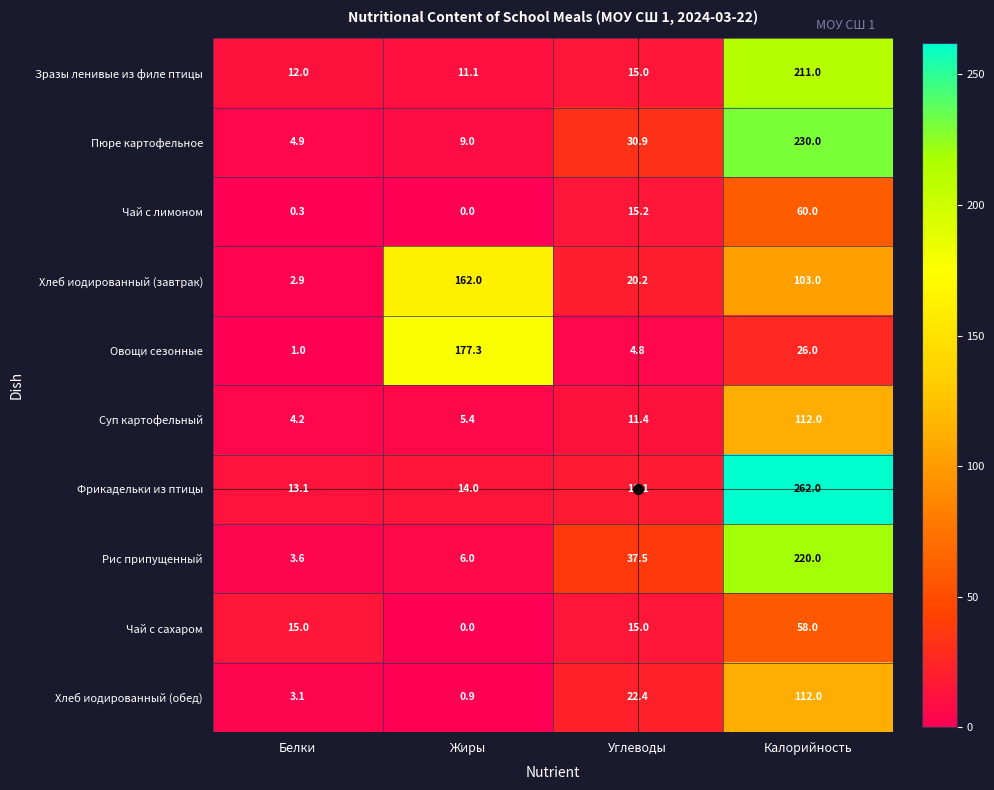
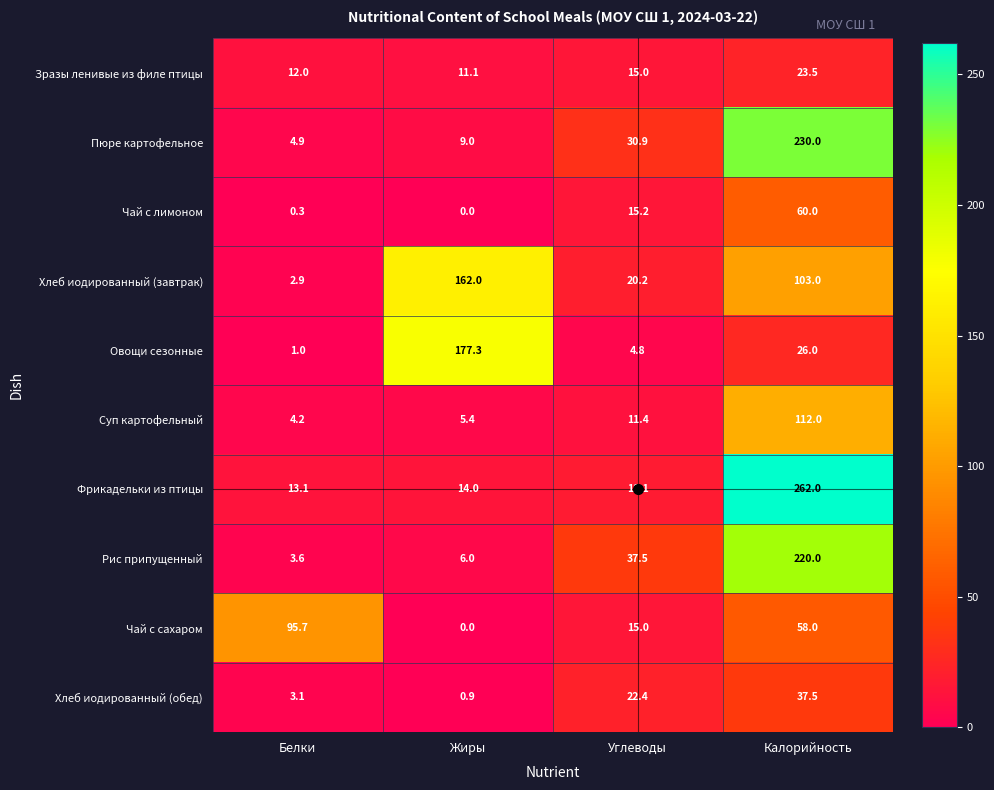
  {
    "Зразы ленивые из филе птицы": {
      "Белки": 12.0,
      "Жиры": 11.1,
      "Углеводы": 15.0,
-     "Калорийность": 211.0
+     "Калорийность": 23.5
    },
    "Пюре картофельное": {
      "Белки": 4.9,
      "Жиры": 9.0,
      "Углеводы": 30.9,
      "Калорийность": 230.0
    },
    "Чай с лимоном": {
      "Белки": 0.3,
      "Жиры": 0.0,
      "Углеводы": 15.2,
      "Калорийность": 60.0
    },
    "Хлеб иодированный (завтрак)": {
      "Белки": 2.9,
      "Жиры": 162.0,
      "Углеводы": 20.2,
      "Калорийность": 103.0
    },
    "Овощи сезонные": {
      "Белки": 1.0,
      "Жиры": 177.3,
      "Углеводы": 4.8,
      "Калорийность": 26.0
    },
    "Суп картофельный": {
      "Белки": 4.2,
      "Жиры": 5.4,
      "Углеводы": 11.4,
      "Калорийность": 112.0
    },
    "Фрикадельки из птицы": {
      "Белки": 13.1,
      "Жиры": 14.0,
      "Калорийность": 262.0
    },
    "Рис припущенный": {
      "Белки": 3.6,
      "Жиры": 6.0,
      "Углеводы": 37.5,
      "Калорийность": 220.0
    },
    "Чай с сахаром": {
-     "Белки": 15.0,
+     "Белки": 95.7,
      "Жиры": 0.0,
      "Углеводы": 15.0,
      "Калорийность": 58.0
    },
    "Хлеб иодированный (обед)": {
      "Белки": 3.1,
      "Жиры": 0.9,
      "Углеводы": 22.4,
-     "Калорийность": 112.0
+     "Калорийность": 37.5
    }
  }
